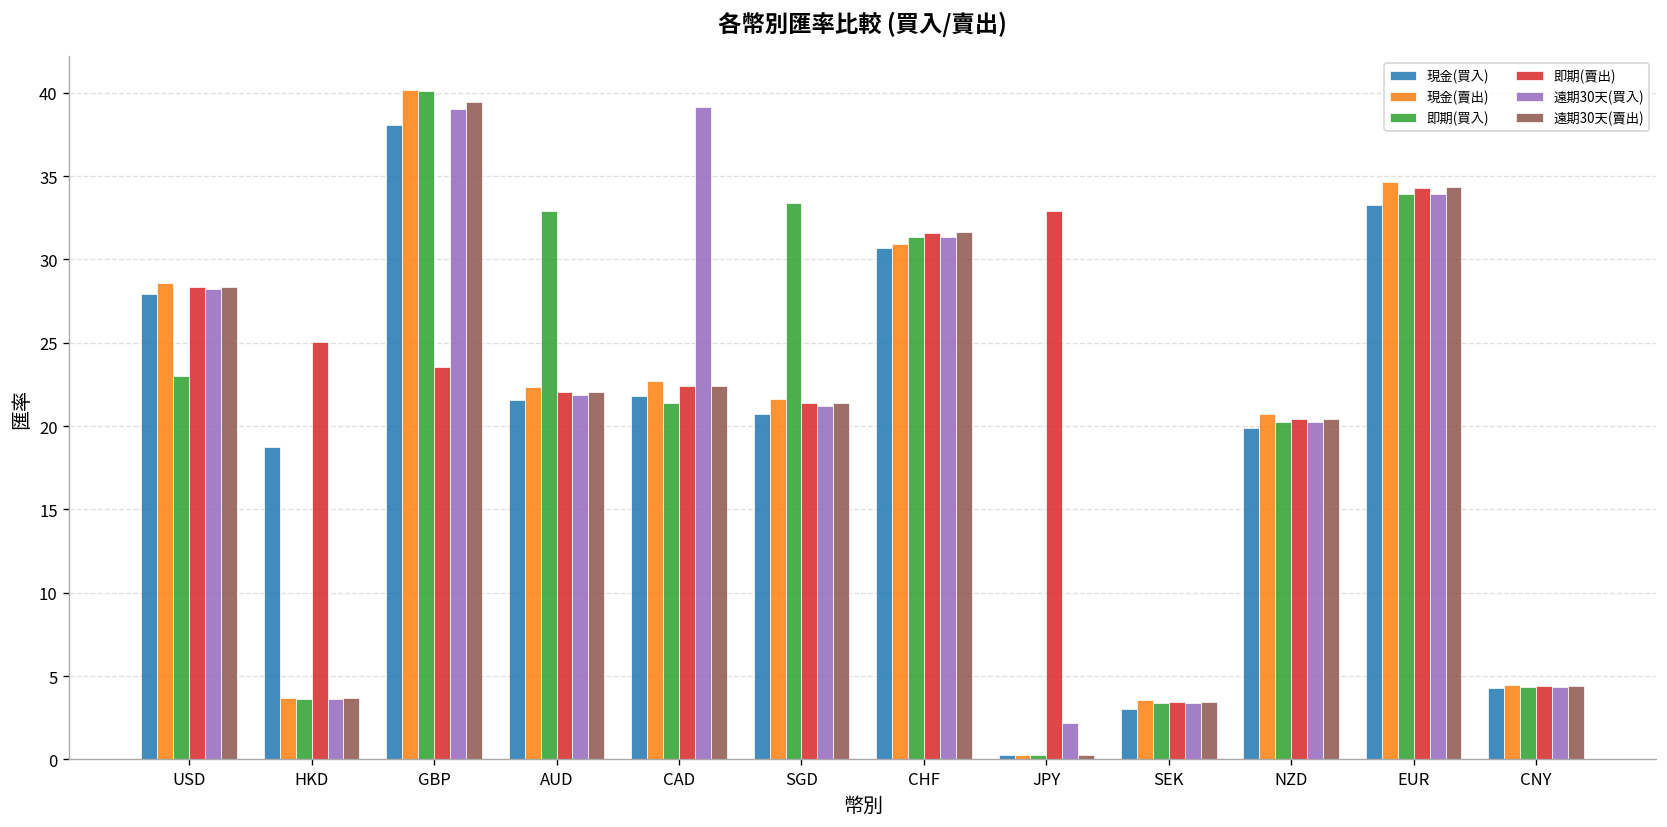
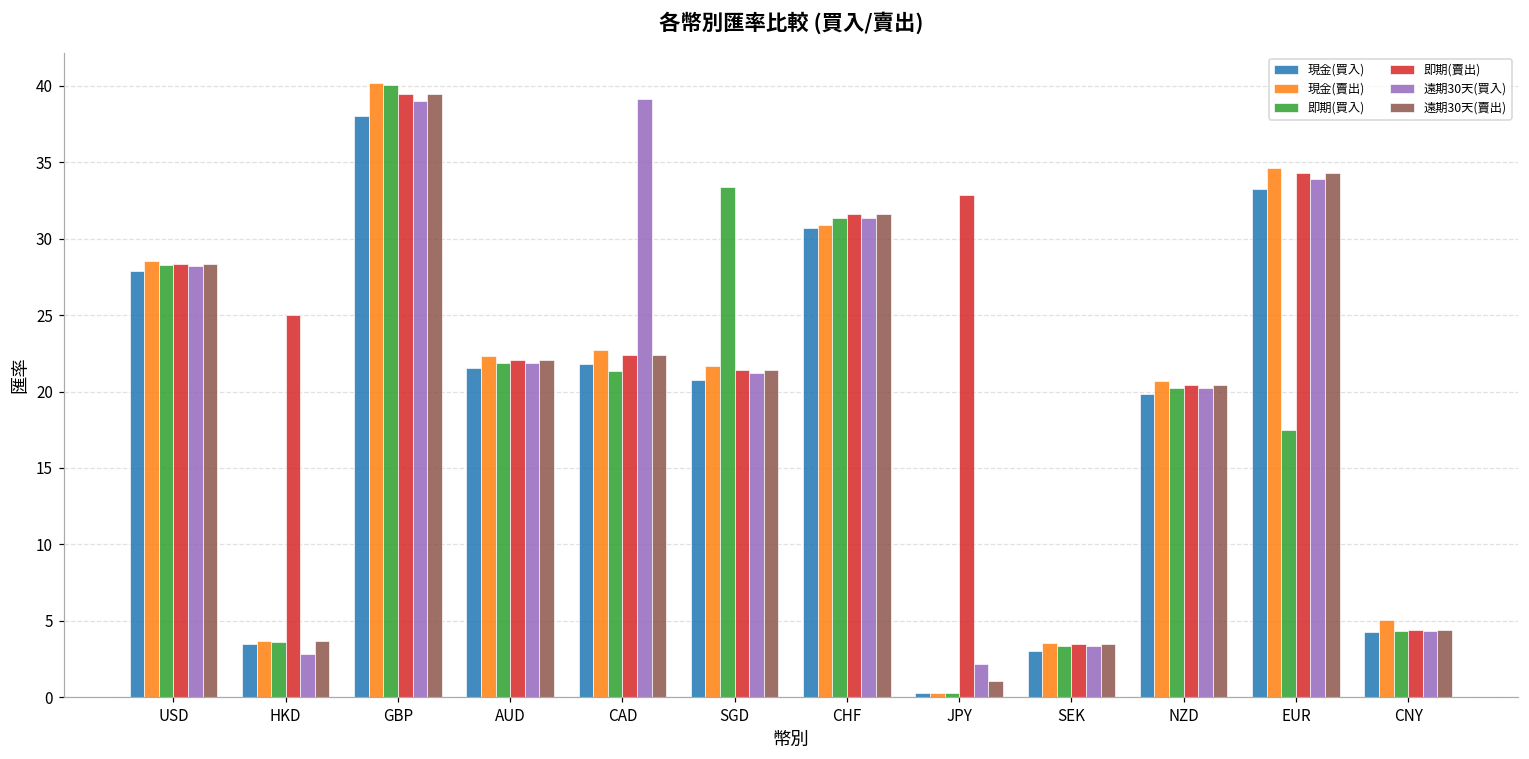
  {
    "現金(買入)": {
      "USD": 27.9,
-     "HKD": 18.7,
+     "HKD": 3.5,
      "GBP": 38.1,
      "AUD": 21.6,
      "CAD": 21.8,
      "SGD": 20.7,
      "CHF": 30.7,
      "JPY": 0.3,
      "SEK": 3.0,
      "NZD": 19.9,
      "EUR": 33.3,
      "CNY": 4.3
    },
    "現金(賣出)": {
      "USD": 28.6,
      "HKD": 3.7,
      "GBP": 40.2,
      "AUD": 22.3,
      "CAD": 22.7,
      "SGD": 21.6,
      "CHF": 30.9,
      "JPY": 0.3,
      "SEK": 3.5,
      "NZD": 20.7,
      "EUR": 34.6,
-     "CNY": 4.4
+     "CNY": 5.1
    },
    "即期(買入)": {
-     "USD": 23.0,
+     "USD": 28.3,
      "HKD": 3.6,
      "GBP": 40.1,
-     "AUD": 32.9,
+     "AUD": 21.9,
      "CAD": 21.4,
      "SGD": 33.4,
      "CHF": 31.4,
      "JPY": 0.3,
      "SEK": 3.4,
      "NZD": 20.2,
-     "EUR": 33.9,
+     "EUR": 17.5,
      "CNY": 4.4
    },
    "即期(賣出)": {
      "USD": 28.4,
      "HKD": 25.0,
-     "GBP": 23.5,
+     "GBP": 39.5,
      "AUD": 22.1,
      "CAD": 22.4,
      "SGD": 21.4,
      "CHF": 31.6,
      "JPY": 32.9,
      "SEK": 3.5,
      "NZD": 20.4,
      "EUR": 34.3,
      "CNY": 4.4
    },
    "遠期30天(買入)": {
      "USD": 28.2,
-     "HKD": 3.6,
+     "HKD": 2.8,
      "GBP": 39.0,
      "AUD": 21.8,
      "CAD": 39.1,
      "SGD": 21.2,
      "CHF": 31.4,
      "JPY": 2.2,
      "SEK": 3.4,
      "NZD": 20.2,
      "EUR": 33.9,
      "CNY": 4.3
    },
    "遠期30天(賣出)": {
      "USD": 28.4,
      "HKD": 3.7,
      "GBP": 39.5,
      "AUD": 22.1,
      "CAD": 22.4,
      "SGD": 21.4,
      "CHF": 31.6,
-     "JPY": 0.3,
+     "JPY": 1.1,
      "SEK": 3.5,
      "NZD": 20.4,
      "EUR": 34.3,
      "CNY": 4.4
    }
  }
